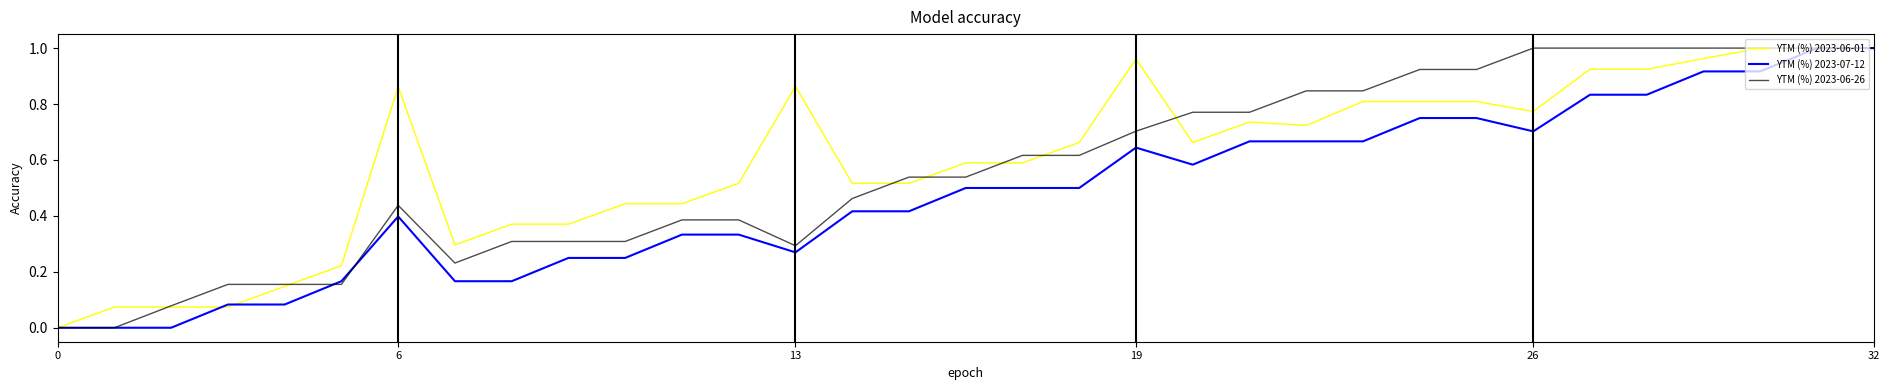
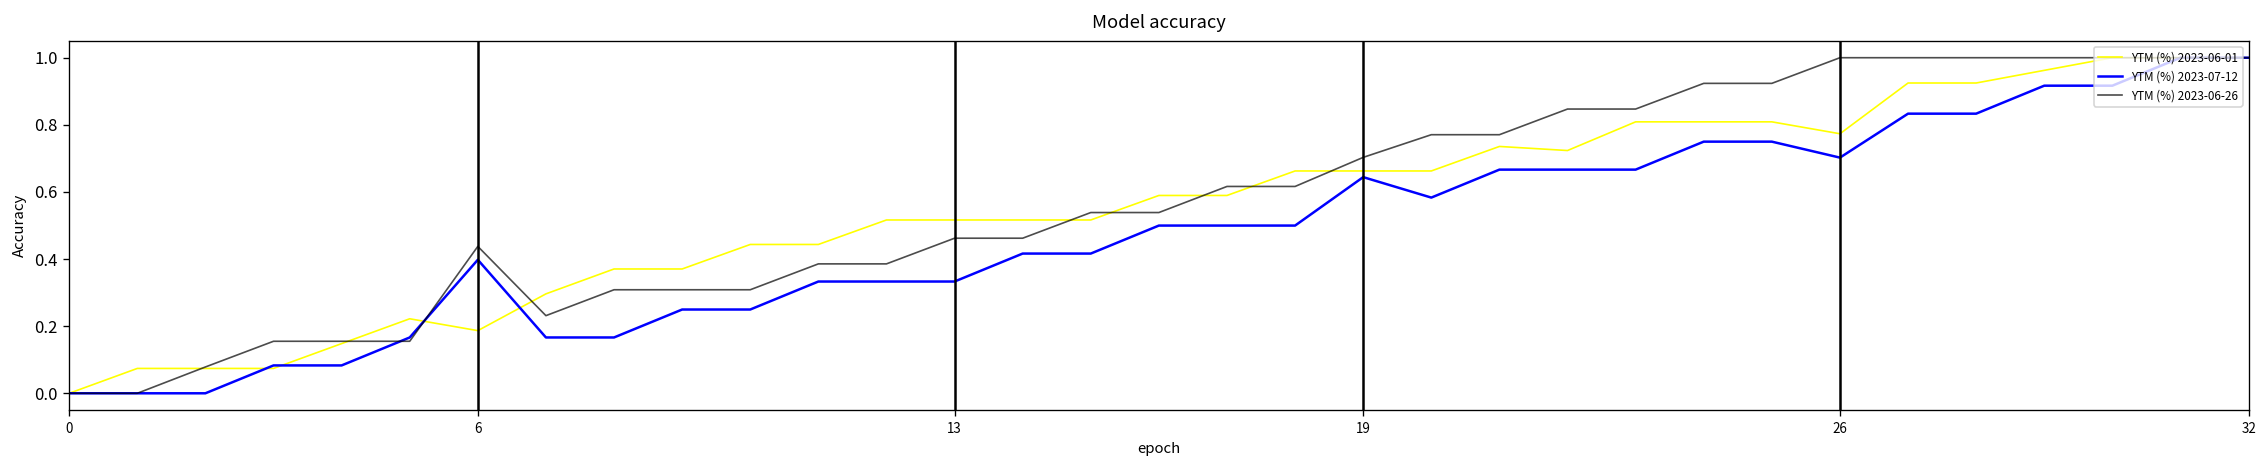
  {
    "YTM (%) 2023-06-01": {
-     "6": 0.86,
-     "13": 0.86,
-     "19": 0.96,
+     "6": 0.19,
+     "13": 0.52,
+     "19": 0.66,
      "26": 0.77
    },
    "YTM (%) 2023-07-12": {
      "6": 0.40,
-     "13": 0.27,
+     "13": 0.33,
      "19": 0.64,
      "26": 0.70
    },
    "YTM (%) 2023-06-26": {
      "6": 0.44,
-     "13": 0.29,
+     "13": 0.46,
      "19": 0.70,
      "26": 1.00
    }
  }
